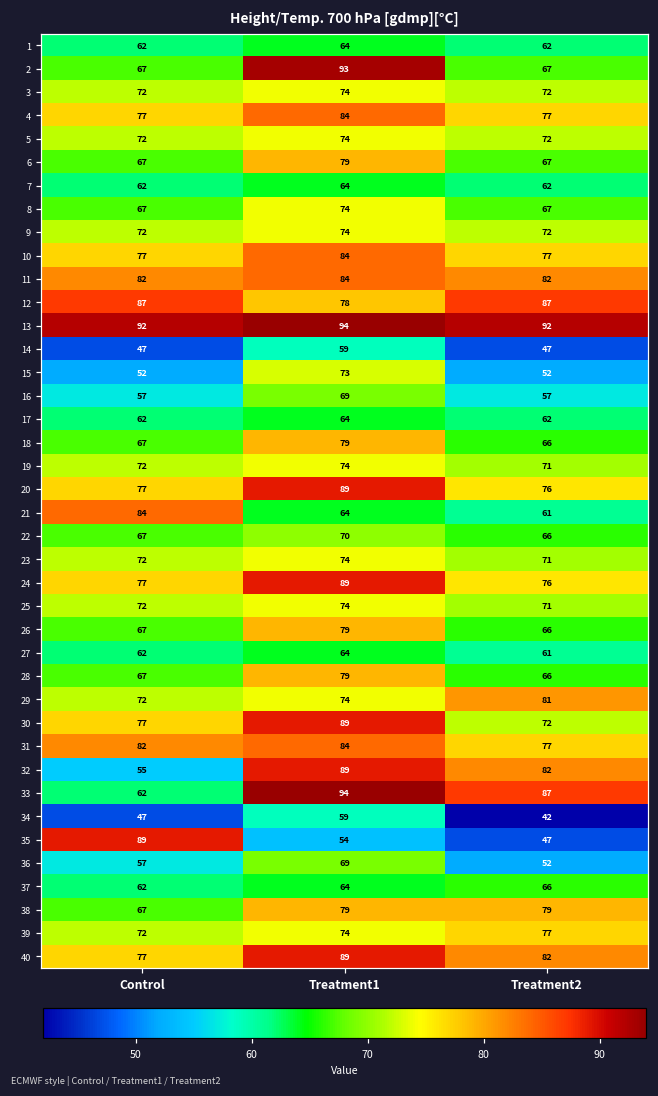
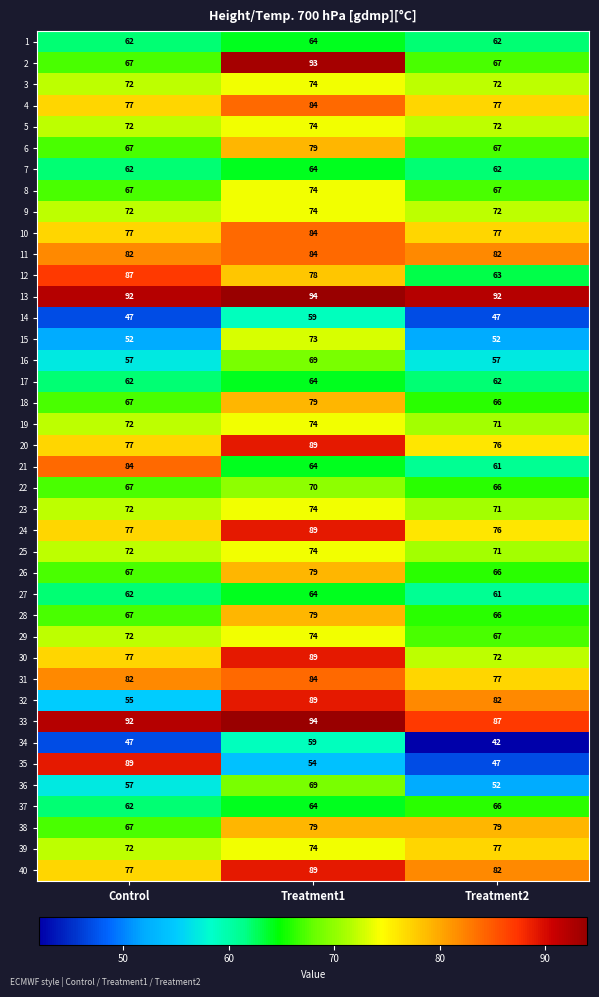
  {
    "1": {
      "Control": 62,
      "Treatment1": 64,
      "Treatment2": 62
    },
    "2": {
      "Control": 67,
      "Treatment1": 93,
      "Treatment2": 67
    },
    "3": {
      "Control": 72,
      "Treatment1": 74,
      "Treatment2": 72
    },
    "4": {
      "Control": 77,
      "Treatment1": 84,
      "Treatment2": 77
    },
    "5": {
      "Control": 72,
      "Treatment1": 74,
      "Treatment2": 72
    },
    "6": {
      "Control": 67,
      "Treatment1": 79,
      "Treatment2": 67
    },
    "7": {
      "Control": 62,
      "Treatment1": 64,
      "Treatment2": 62
    },
    "8": {
      "Control": 67,
      "Treatment1": 74,
      "Treatment2": 67
    },
    "9": {
      "Control": 72,
      "Treatment1": 74,
      "Treatment2": 72
    },
    "10": {
      "Control": 77,
      "Treatment1": 84,
      "Treatment2": 77
    },
    "11": {
      "Control": 82,
      "Treatment1": 84,
      "Treatment2": 82
    },
    "12": {
      "Control": 87,
      "Treatment1": 78,
-     "Treatment2": 87
+     "Treatment2": 63
    },
    "13": {
      "Control": 92,
      "Treatment1": 94,
      "Treatment2": 92
    },
    "14": {
      "Control": 47,
      "Treatment1": 59,
      "Treatment2": 47
    },
    "15": {
      "Control": 52,
      "Treatment1": 73,
      "Treatment2": 52
    },
    "16": {
      "Control": 57,
      "Treatment1": 69,
      "Treatment2": 57
    },
    "17": {
      "Control": 62,
      "Treatment1": 64,
      "Treatment2": 62
    },
    "18": {
      "Control": 67,
      "Treatment1": 79,
      "Treatment2": 66
    },
    "19": {
      "Control": 72,
      "Treatment1": 74,
      "Treatment2": 71
    },
    "20": {
      "Control": 77,
      "Treatment1": 89,
      "Treatment2": 76
    },
    "21": {
      "Control": 84,
      "Treatment1": 64,
      "Treatment2": 61
    },
    "22": {
      "Control": 67,
      "Treatment1": 70,
      "Treatment2": 66
    },
    "23": {
      "Control": 72,
      "Treatment1": 74,
      "Treatment2": 71
    },
    "24": {
      "Control": 77,
      "Treatment1": 89,
      "Treatment2": 76
    },
    "25": {
      "Control": 72,
      "Treatment1": 74,
      "Treatment2": 71
    },
    "26": {
      "Control": 67,
      "Treatment1": 79,
      "Treatment2": 66
    },
    "27": {
      "Control": 62,
      "Treatment1": 64,
      "Treatment2": 61
    },
    "28": {
      "Control": 67,
      "Treatment1": 79,
      "Treatment2": 66
    },
    "29": {
      "Control": 72,
      "Treatment1": 74,
-     "Treatment2": 81
+     "Treatment2": 67
    },
    "30": {
      "Control": 77,
      "Treatment1": 89,
      "Treatment2": 72
    },
    "31": {
      "Control": 82,
      "Treatment1": 84,
      "Treatment2": 77
    },
    "32": {
      "Control": 55,
      "Treatment1": 89,
      "Treatment2": 82
    },
    "33": {
-     "Control": 62,
+     "Control": 92,
      "Treatment1": 94,
      "Treatment2": 87
    },
    "34": {
      "Control": 47,
      "Treatment1": 59,
      "Treatment2": 42
    },
    "35": {
      "Control": 89,
      "Treatment1": 54,
      "Treatment2": 47
    },
    "36": {
      "Control": 57,
      "Treatment1": 69,
      "Treatment2": 52
    },
    "37": {
      "Control": 62,
      "Treatment1": 64,
      "Treatment2": 66
    },
    "38": {
      "Control": 67,
      "Treatment1": 79,
      "Treatment2": 79
    },
    "39": {
      "Control": 72,
      "Treatment1": 74,
      "Treatment2": 77
    },
    "40": {
      "Control": 77,
      "Treatment1": 89,
      "Treatment2": 82
    }
  }
